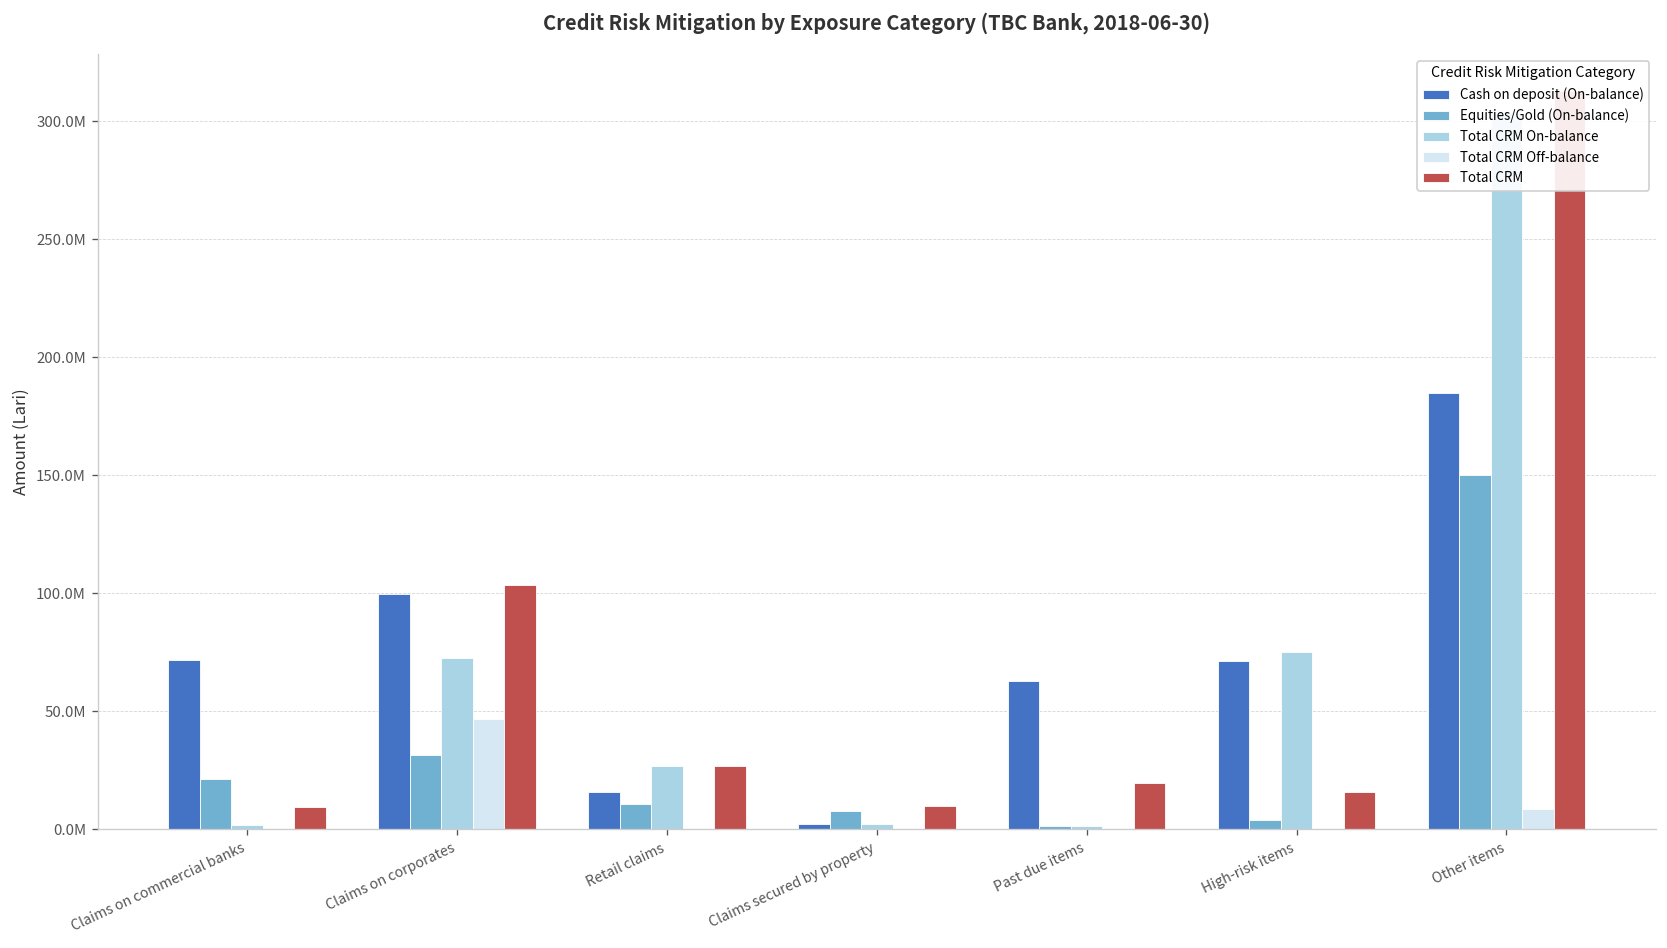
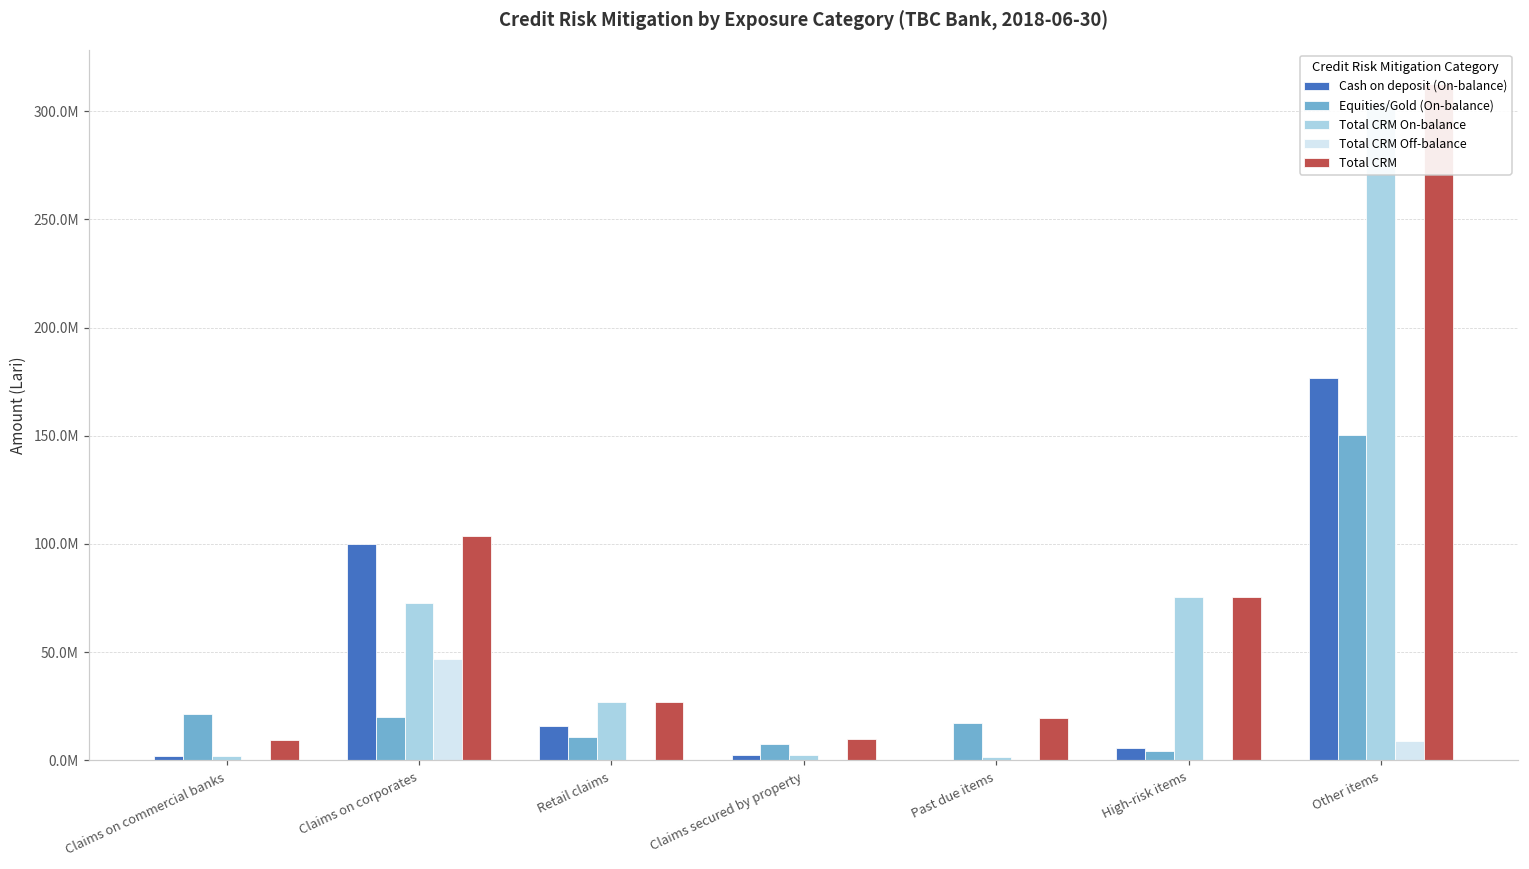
  {
    "Cash on deposit (On-balance)": {
-     "Claims on commercial banks": 72000000,
+     "Claims on commercial banks": 2000000,
      "Claims on corporates": 100000000,
      "Retail claims": 16000000,
      "Claims secured by property": 2000000,
-     "Past due items": 63000000,
-     "High-risk items": 71000000,
-     "Other items": 185000000
+     "Past due items": 0,
+     "High-risk items": 6000000,
+     "Other items": 177000000
    },
    "Equities/Gold (On-balance)": {
      "Claims on commercial banks": 21000000,
-     "Claims on corporates": 32000000,
+     "Claims on corporates": 20000000,
      "Retail claims": 11000000,
      "Claims secured by property": 8000000,
-     "Past due items": 2000000,
+     "Past due items": 17000000,
      "High-risk items": 4000000,
      "Other items": 150000000
    },
    "Total CRM": {
      "Claims on commercial banks": 9000000,
      "Claims on corporates": 104000000,
      "Retail claims": 27000000,
      "Claims secured by property": 10000000,
      "Past due items": 20000000,
-     "High-risk items": 16000000
+     "High-risk items": 75000000
    }
  }
